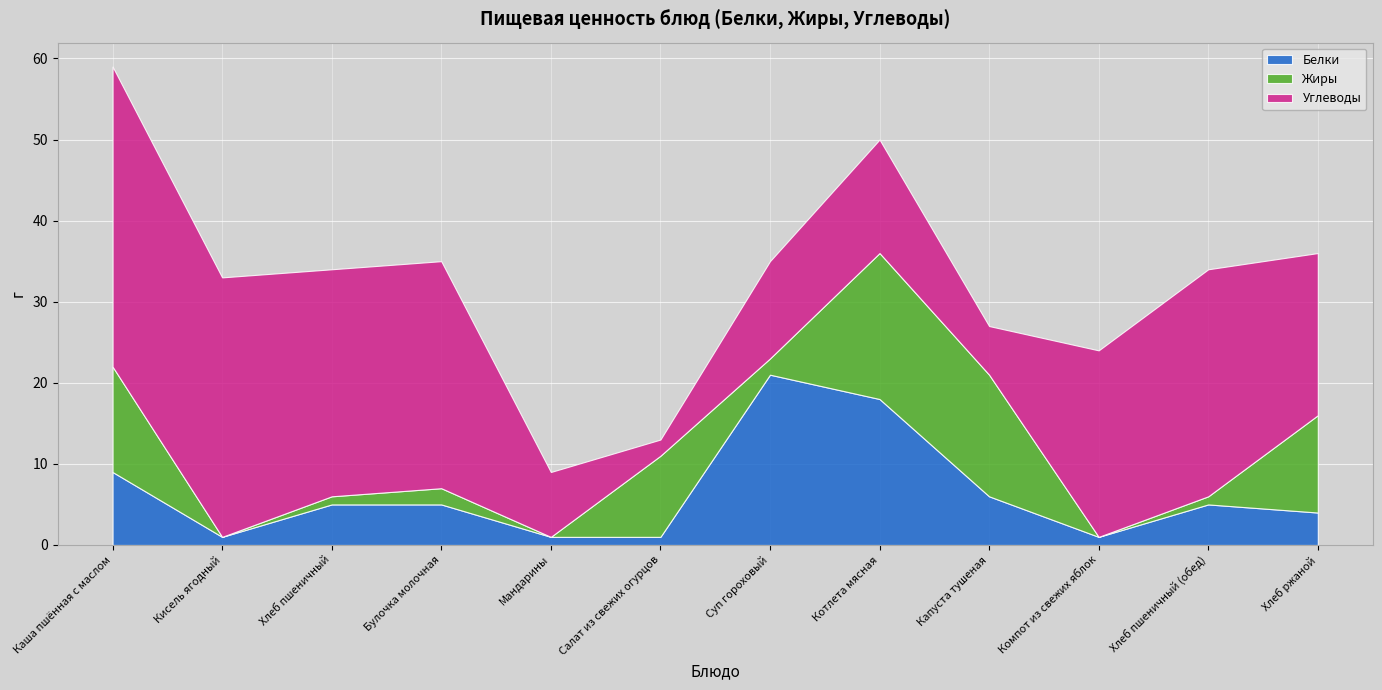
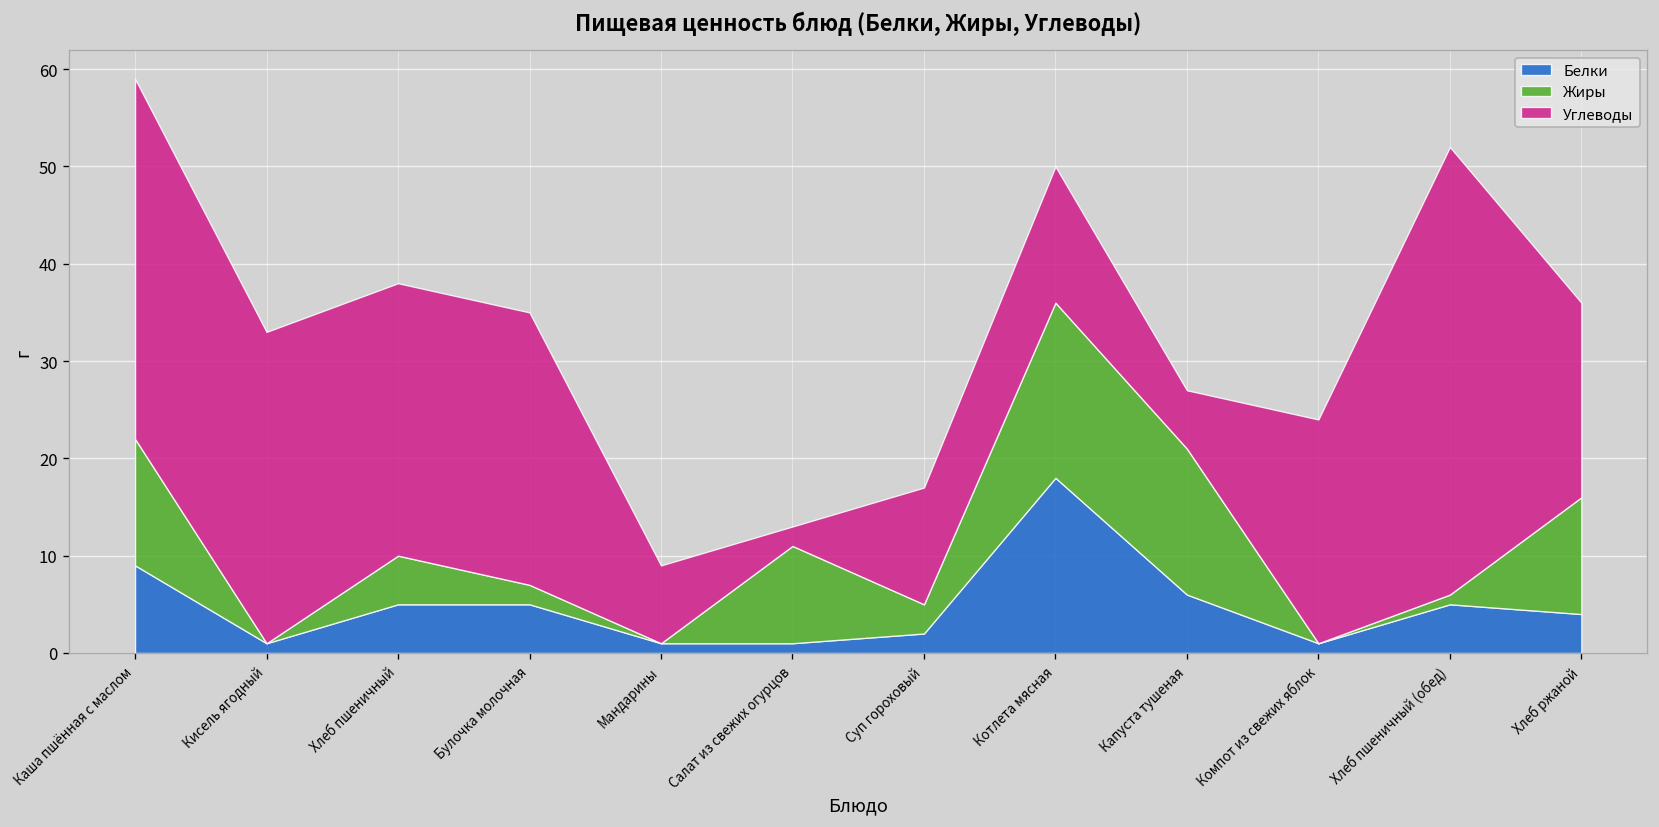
  {
    "Белки": {
      "Каша пшённая с маслом": 9,
      "Хлеб пшеничный": 5,
      "Булочка молочная": 5,
      "Салат из свежих огурцов": 1,
-     "Суп гороховый": 21,
+     "Суп гороховый": 2,
      "Котлета мясная": 18,
      "Капуста тушеная": 6,
      "Хлеб пшеничный (обед)": 5,
      "Хлеб ржаной": 4
    },
    "Жиры": {
      "Каша пшённая с маслом": 13,
-     "Хлеб пшеничный": 1,
+     "Хлеб пшеничный": 5,
      "Булочка молочная": 2,
      "Салат из свежих огурцов": 10,
-     "Суп гороховый": 2,
+     "Суп гороховый": 3,
      "Котлета мясная": 18,
      "Капуста тушеная": 15,
      "Хлеб пшеничный (обед)": 1,
      "Хлеб ржаной": 12
    },
    "Углеводы": {
      "Каша пшённая с маслом": 37,
      "Кисель ягодный": 32,
      "Хлеб пшеничный": 28,
      "Булочка молочная": 28,
      "Мандарины": 8,
      "Салат из свежих огурцов": 2,
      "Суп гороховый": 12,
      "Котлета мясная": 14,
      "Капуста тушеная": 6,
      "Компот из свежих яблок": 23,
-     "Хлеб пшеничный (обед)": 28,
+     "Хлеб пшеничный (обед)": 46,
      "Хлеб ржаной": 20
    }
  }
